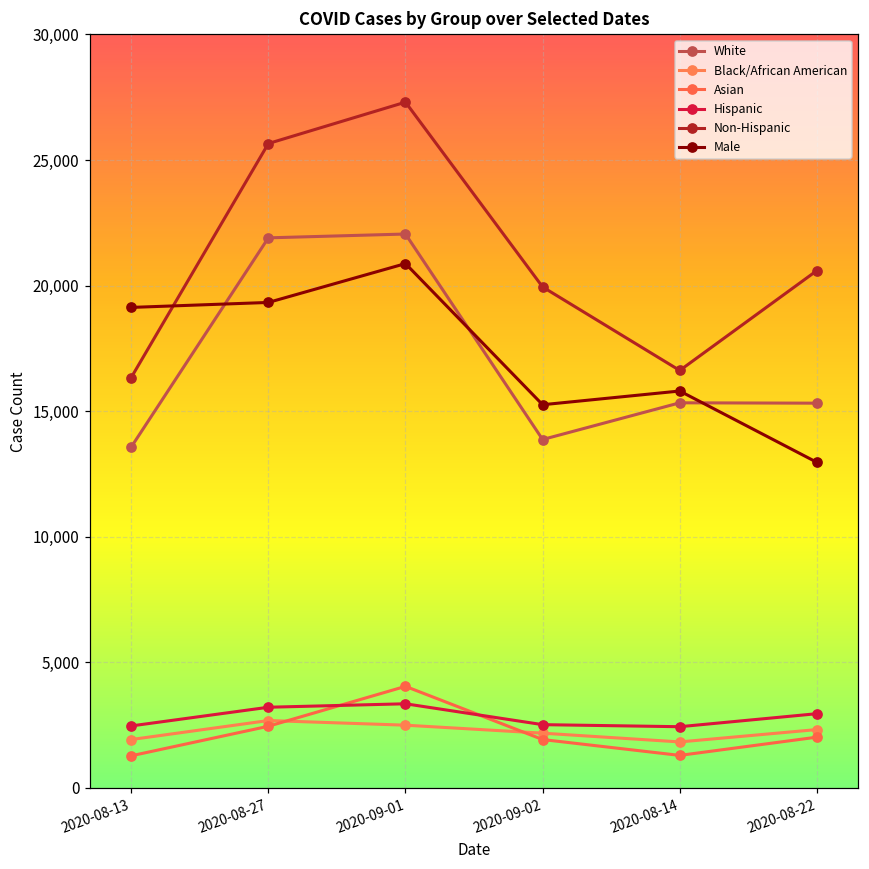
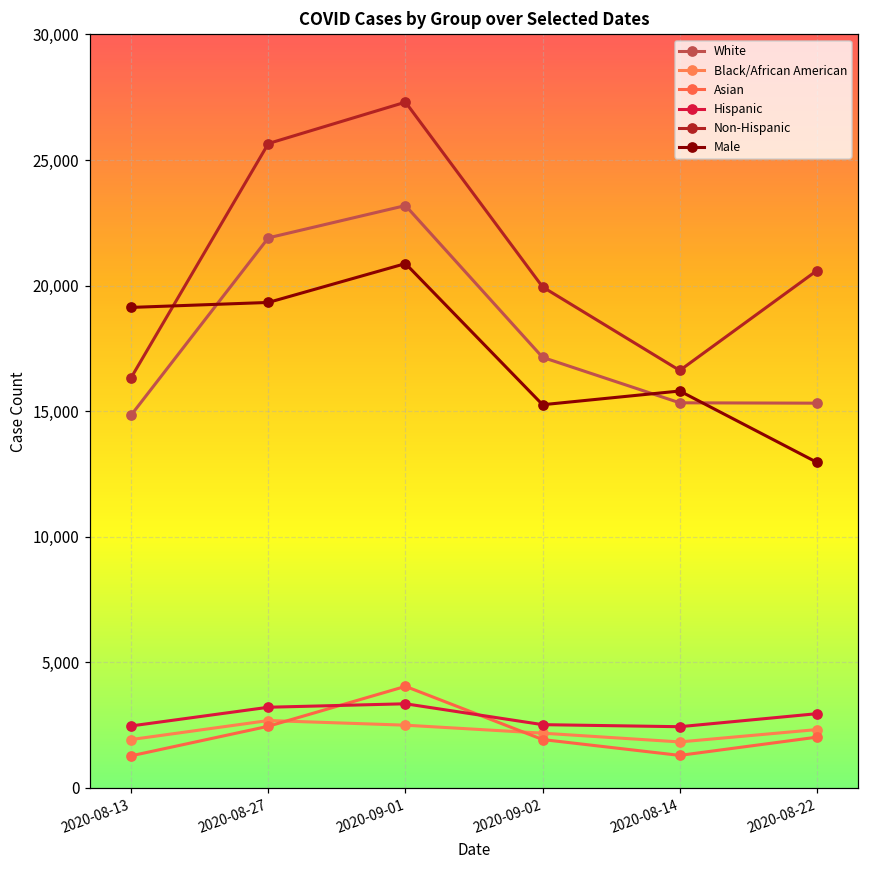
  {
    "White": {
-     "2020-08-13": "13,600",
+     "2020-08-13": "14,900",
      "2020-08-27": "21,900",
-     "2020-09-01": "22,100",
-     "2020-09-02": "13,900",
+     "2020-09-01": "23,200",
+     "2020-09-02": "17,100",
      "2020-08-14": "15,300",
      "2020-08-22": "15,300"
    },
    "Male": {
      "2020-08-13": "19,100",
      "2020-08-27": "19,300",
      "2020-09-01": "20,900",
      "2020-09-02": "15,300",
      "2020-08-14": "15,800",
      "2020-08-22": "13,000"
    }
  }
